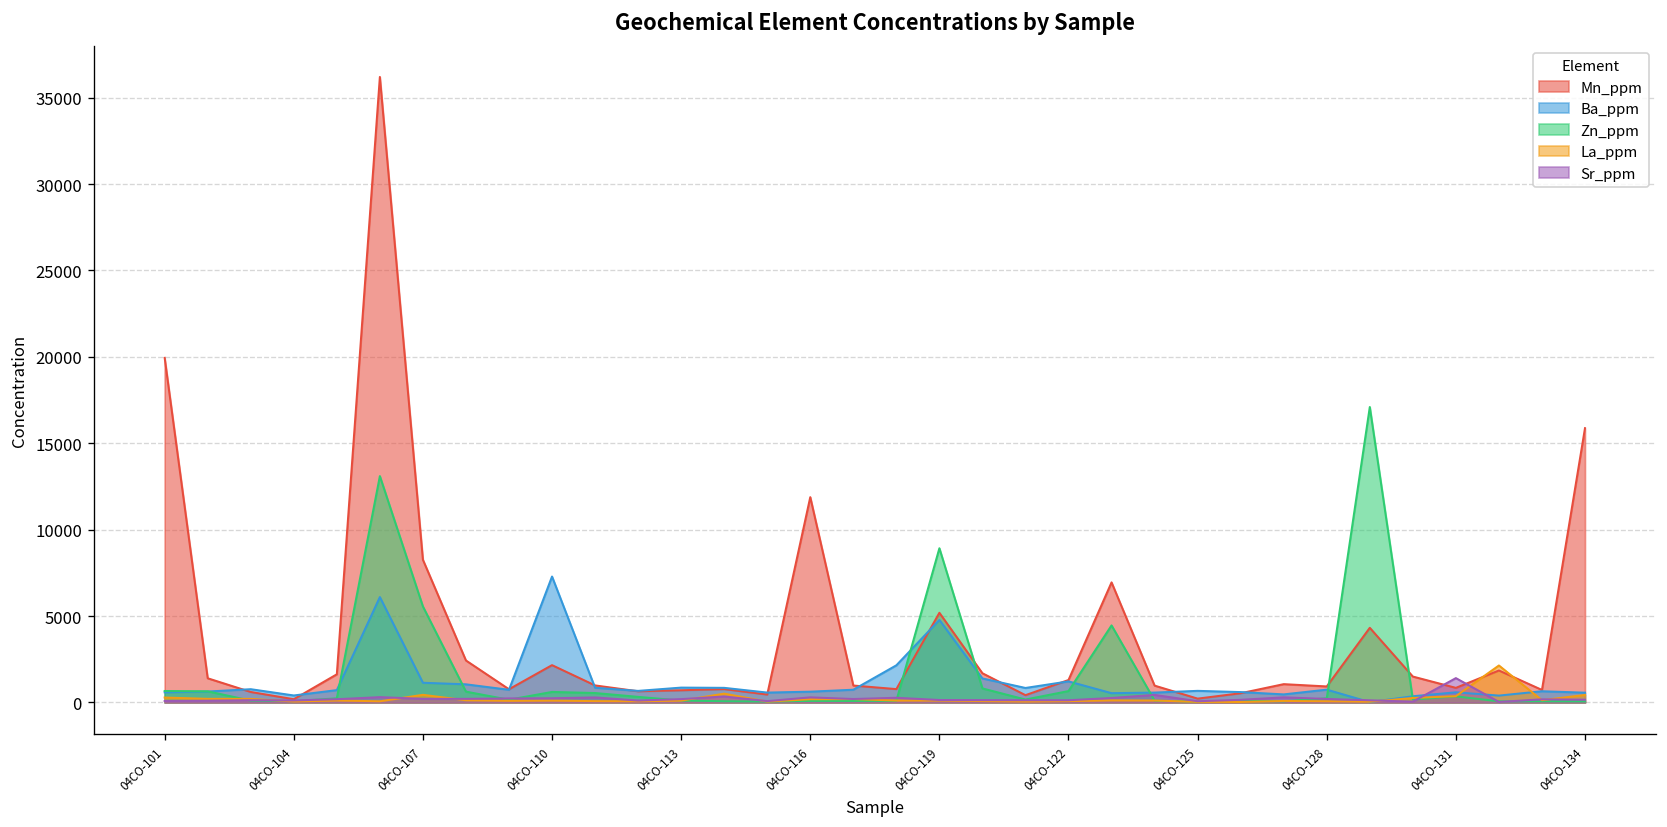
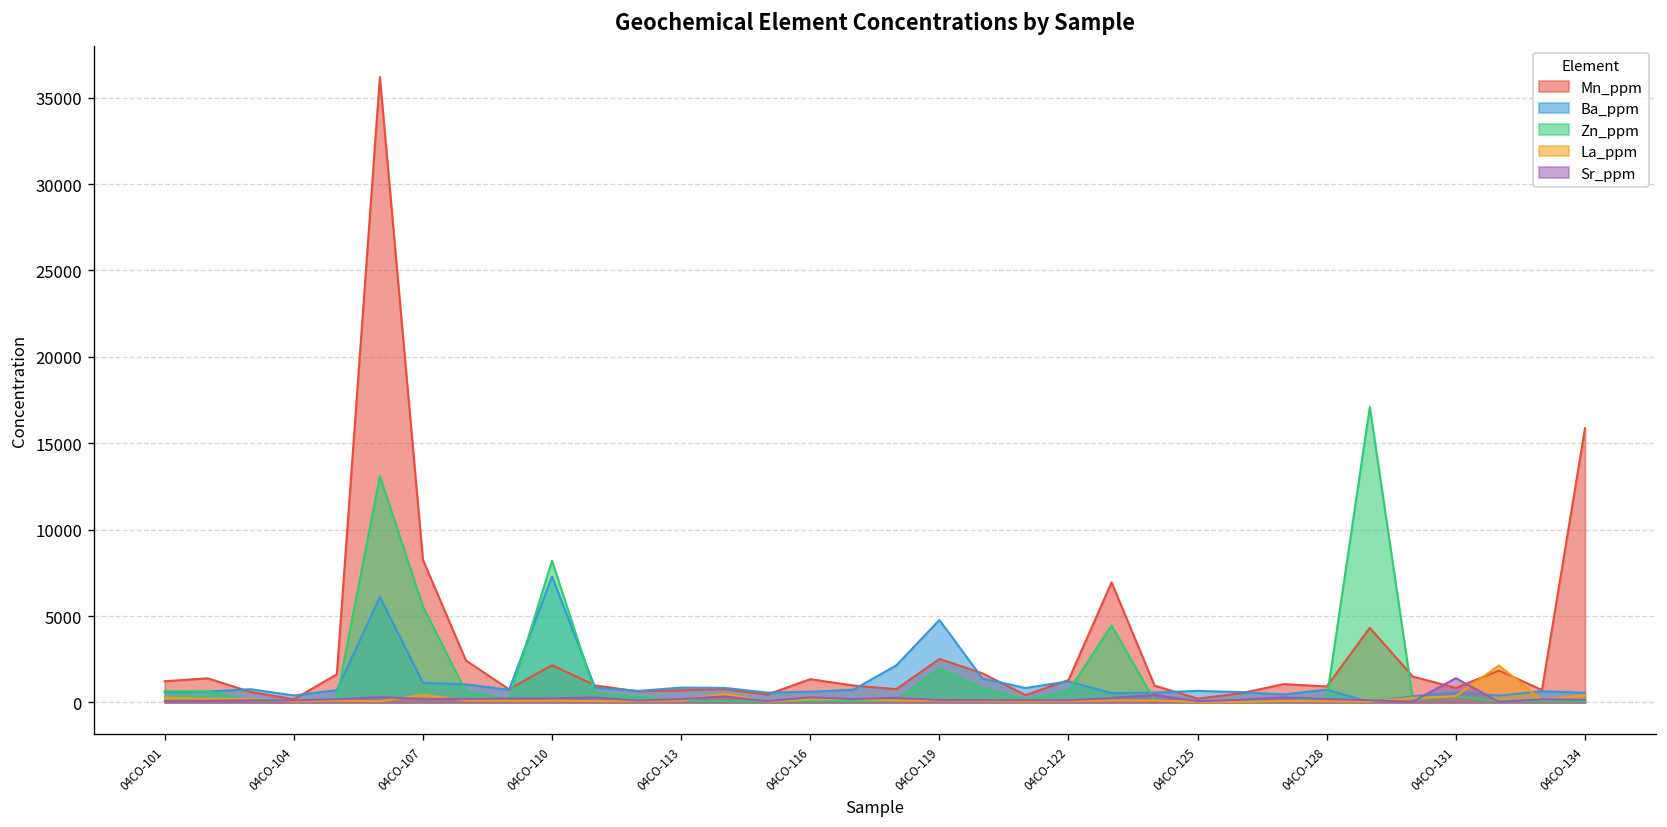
  {
    "Mn_ppm": {
-     "04CO-101": 19900,
+     "04CO-101": 1200,
      "04CO-107": 8300,
      "04CO-110": 2200,
-     "04CO-116": 11900,
-     "04CO-119": 5200,
+     "04CO-116": 1400,
+     "04CO-119": 2500,
      "04CO-128": 900,
      "04CO-131": 800,
      "04CO-134": 15900
    },
    "Ba_ppm": {
      "04CO-104": 400,
      "04CO-107": 1100,
      "04CO-110": 7300,
      "04CO-116": 600,
      "04CO-119": 4800,
      "04CO-125": 700,
      "04CO-128": 700,
      "04CO-131": 600
    },
    "Zn_ppm": {
      "04CO-107": 5600,
-     "04CO-110": 600,
-     "04CO-119": 8900,
+     "04CO-110": 8200,
+     "04CO-119": 2000,
      "04CO-122": 700
    },
    "La_ppm": {
      "04CO-101": 300,
      "04CO-107": 400
    },
    "Sr_ppm": {
      "04CO-101": 100,
      "04CO-107": 200,
      "04CO-131": 1400
    }
  }
